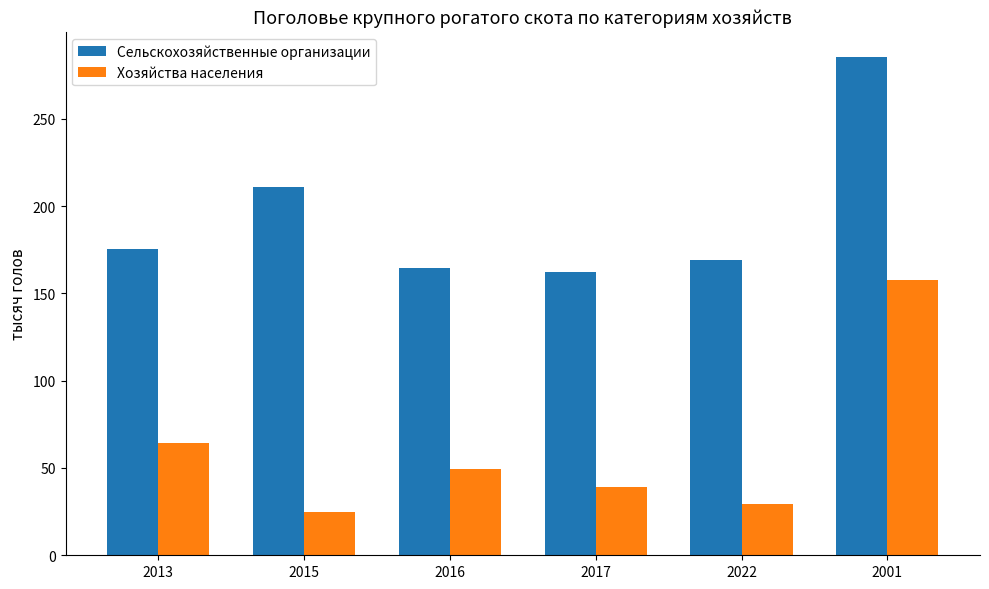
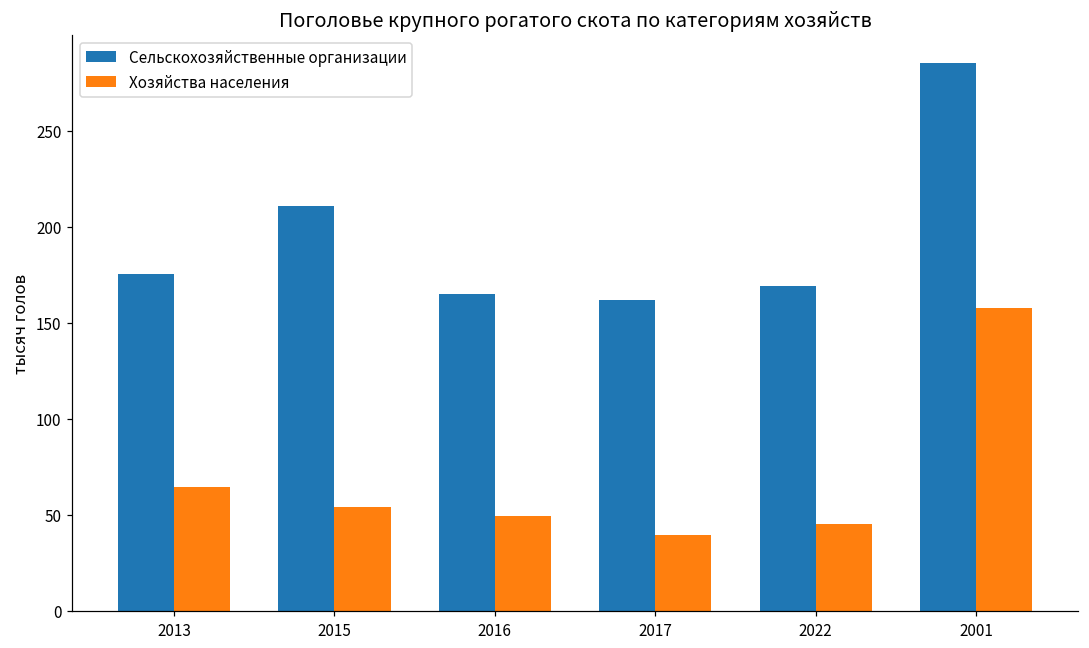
  {
    "Сельскохозяйственные организации": {
      "2013": 175,
      "2015": 211,
      "2016": 165,
      "2017": 162,
      "2022": 169,
      "2001": 286
    },
    "Хозяйства населения": {
      "2013": 65,
-     "2015": 25,
+     "2015": 54,
      "2016": 49,
      "2017": 39,
-     "2022": 29,
+     "2022": 45,
      "2001": 158
    }
  }
